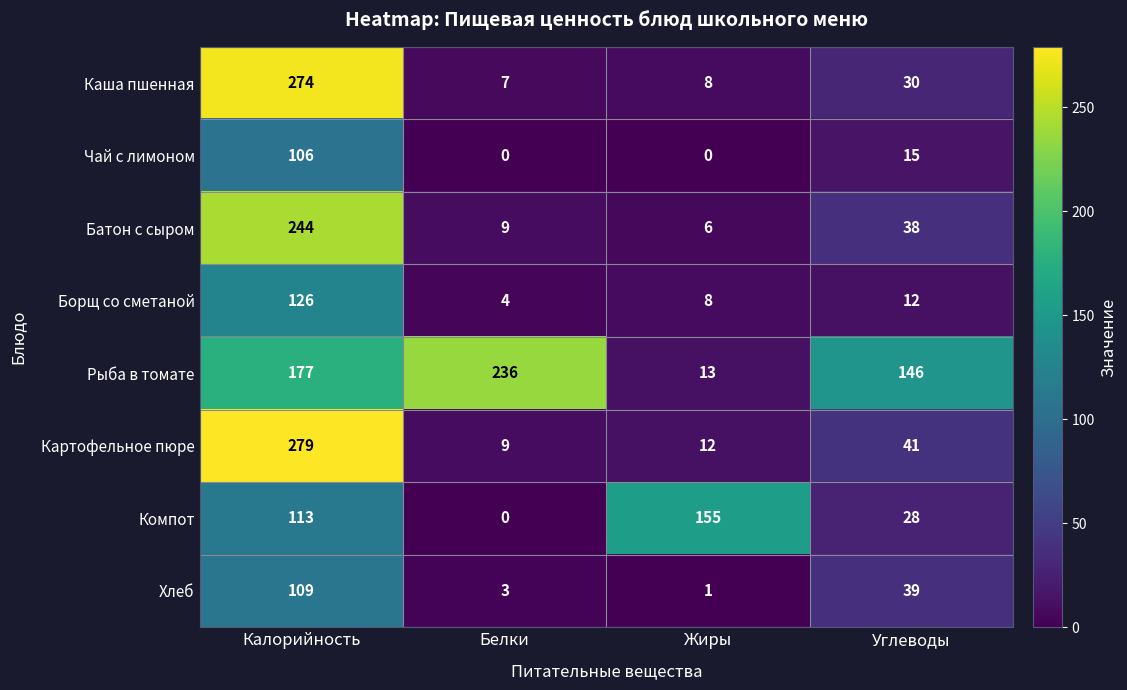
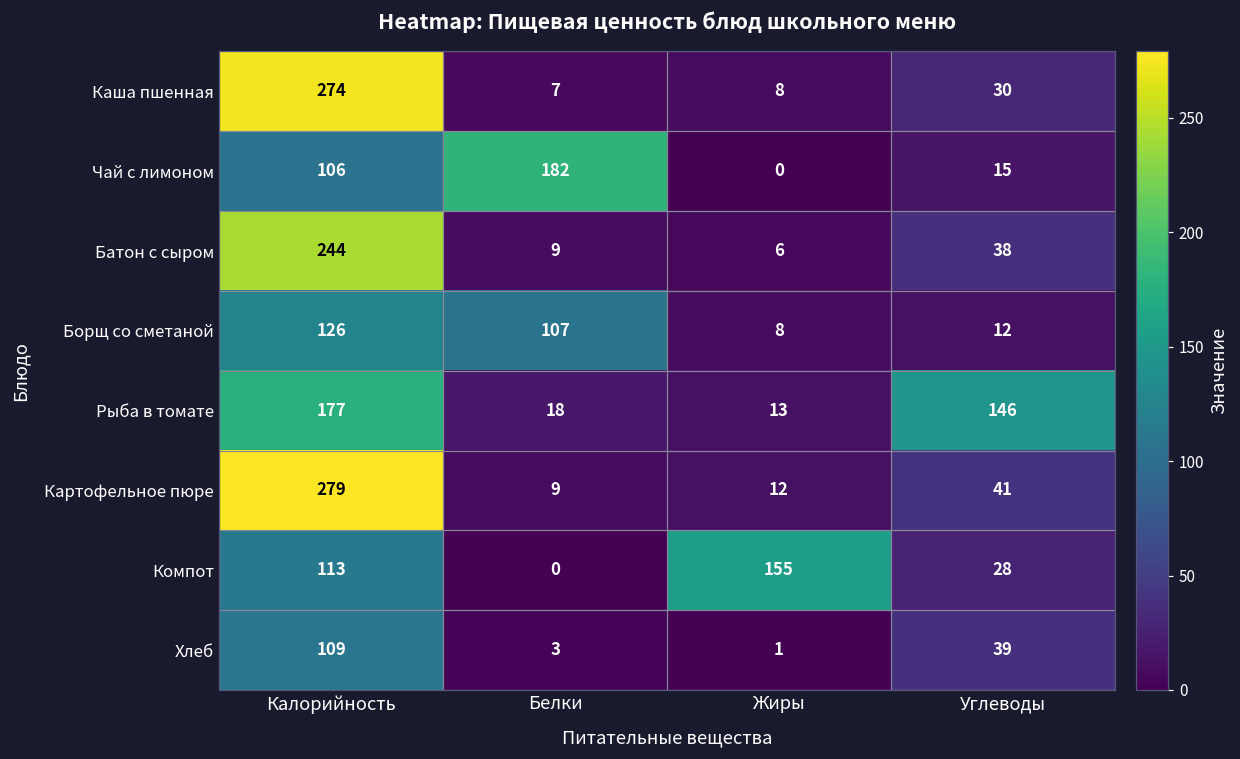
  {
    "Каша пшенная": {
      "Калорийность": 274,
      "Белки": 7,
      "Жиры": 8,
      "Углеводы": 30
    },
    "Чай с лимоном": {
      "Калорийность": 106,
-     "Белки": 0,
+     "Белки": 182,
      "Жиры": 0,
      "Углеводы": 15
    },
    "Батон с сыром": {
      "Калорийность": 244,
      "Белки": 9,
      "Жиры": 6,
      "Углеводы": 38
    },
    "Борщ со сметаной": {
      "Калорийность": 126,
-     "Белки": 4,
+     "Белки": 107,
      "Жиры": 8,
      "Углеводы": 12
    },
    "Рыба в томате": {
      "Калорийность": 177,
-     "Белки": 236,
+     "Белки": 18,
      "Жиры": 13,
      "Углеводы": 146
    },
    "Картофельное пюре": {
      "Калорийность": 279,
      "Белки": 9,
      "Жиры": 12,
      "Углеводы": 41
    },
    "Компот": {
      "Калорийность": 113,
      "Белки": 0,
      "Жиры": 155,
      "Углеводы": 28
    },
    "Хлеб": {
      "Калорийность": 109,
      "Белки": 3,
      "Жиры": 1,
      "Углеводы": 39
    }
  }
